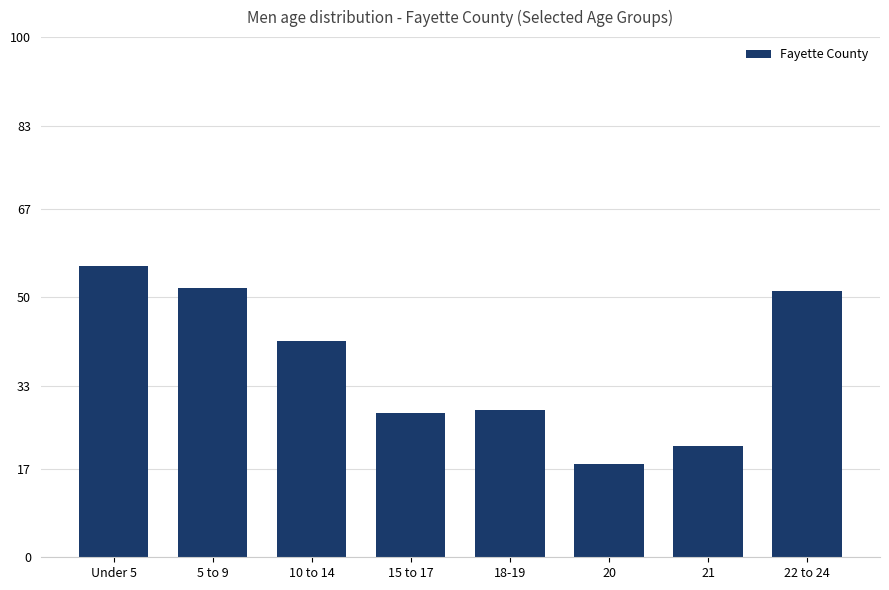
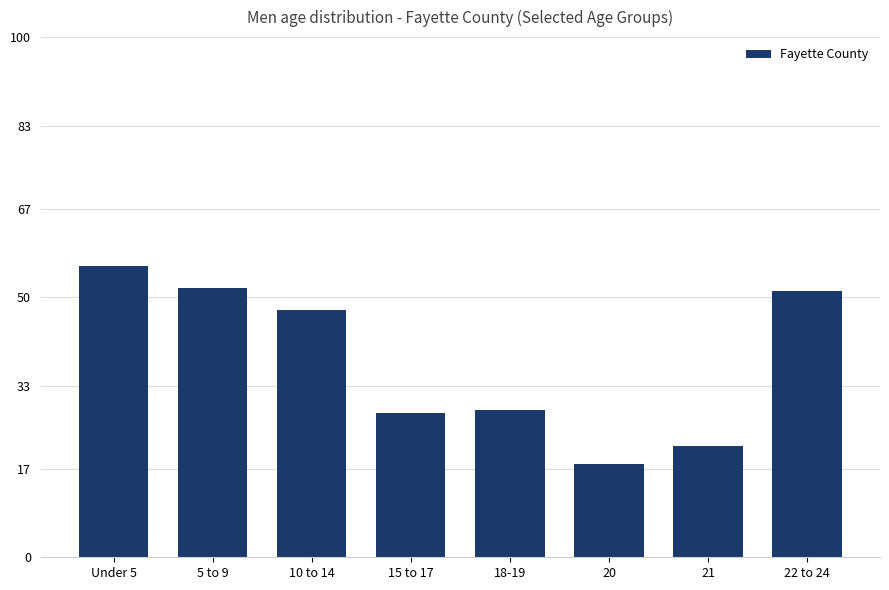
  {
    "Under 5": 56,
    "5 to 9": 52,
-   "10 to 14": 41,
+   "10 to 14": 47,
    "15 to 17": 28,
    "18-19": 28,
    "20": 18,
    "21": 21,
    "22 to 24": 51
  }
